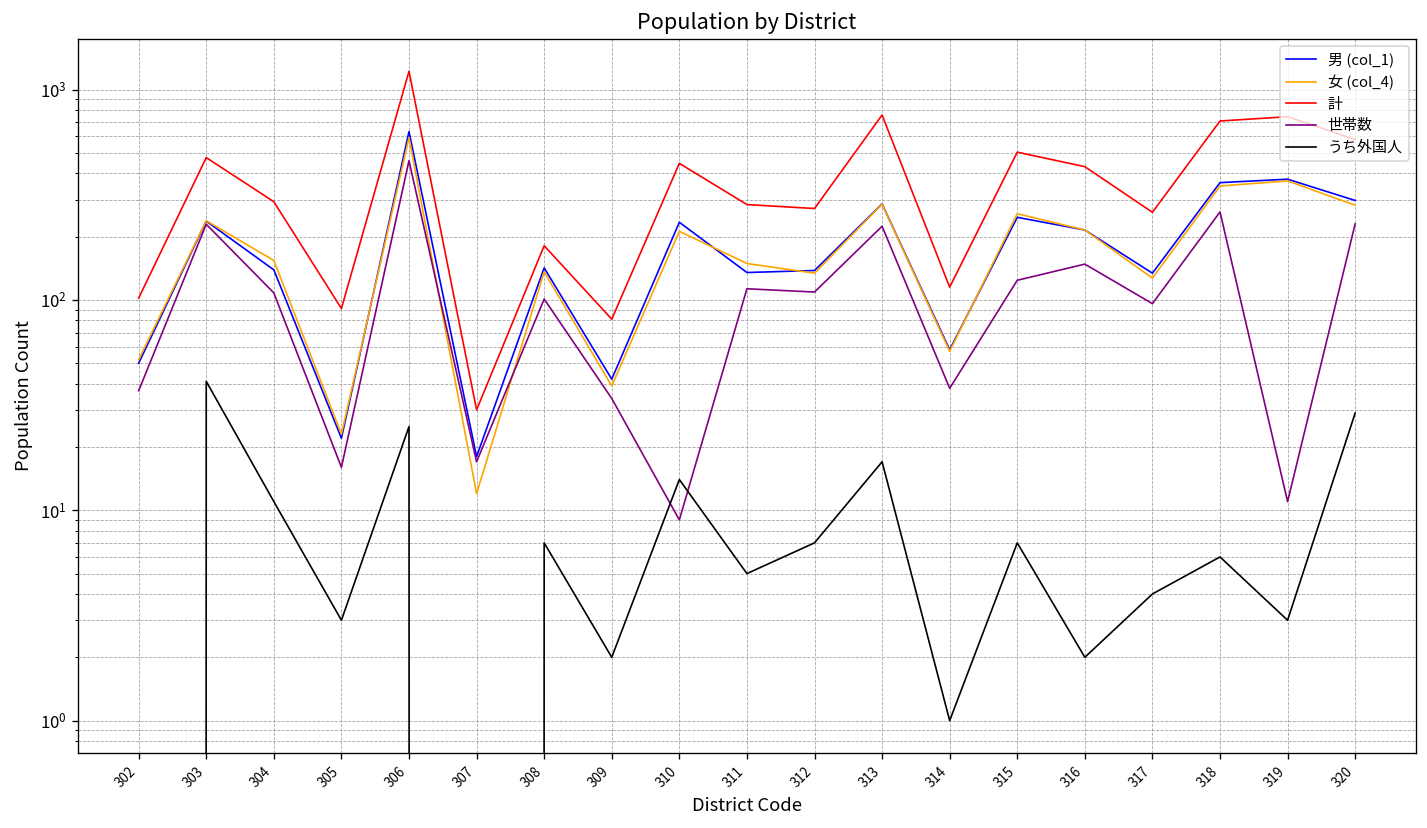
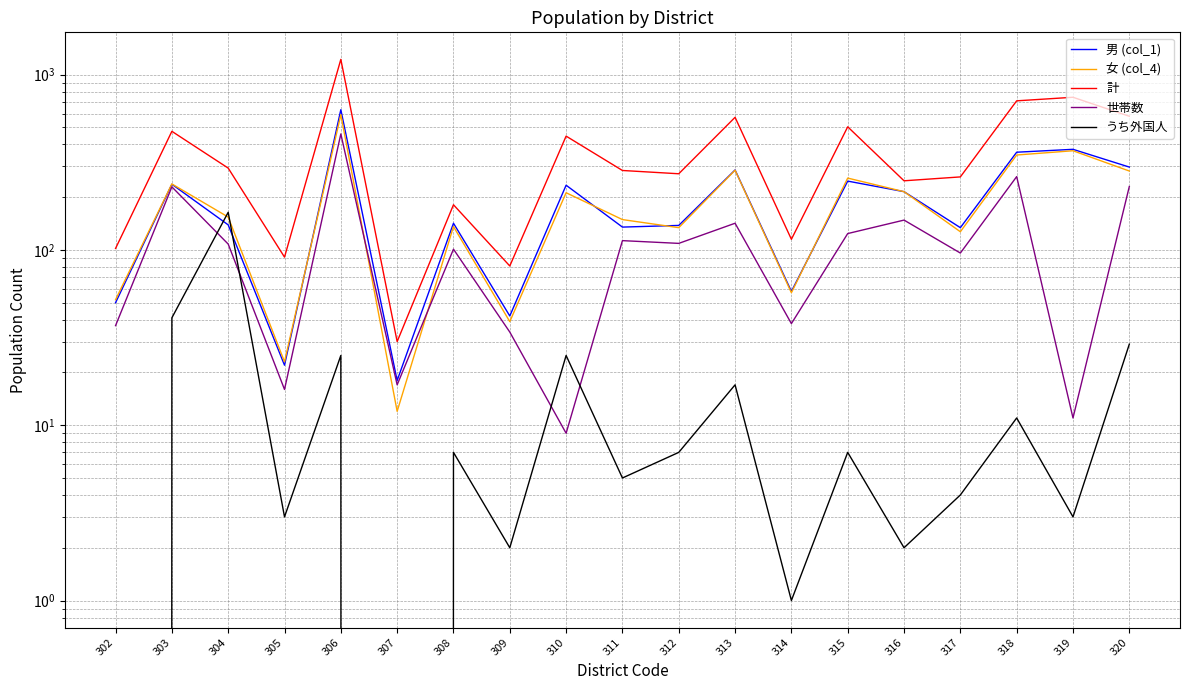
  {
    "男 (col_1)": {
      "302": 50,
      "304": 140,
      "305": 22,
      "306": 630,
      "307": 18,
      "308": 140,
      "309": 42,
      "310": 230,
      "311": 140,
      "315": 250,
      "317": 130,
      "318": 360,
      "320": 300
    },
    "女 (col_4)": {
      "302": 52,
      "304": 150,
      "305": 23,
      "306": 590,
      "307": 12,
      "308": 140,
      "309": 39,
      "310": 210,
      "311": 150,
      "315": 260,
      "317": 130,
      "318": 350,
      "320": 280
    },
    "計": {
      "302": 100,
      "303": 480,
      "304": 290,
      "305": 90,
      "306": 1200,
      "307": 30,
      "308": 180,
      "309": 80,
      "310": 450,
      "311": 280,
      "312": 270,
-     "313": 760,
+     "313": 570,
      "314": 120,
      "315": 500,
-     "316": 430,
+     "316": 250,
      "317": 260,
      "318": 710
    },
    "世帯数": {
      "302": 37,
      "303": 230,
      "304": 110,
      "305": 16,
      "306": 460,
      "307": 17,
      "308": 100,
      "309": 34,
      "310": 9,
      "311": 110,
      "312": 110,
-     "313": 220,
+     "313": 140,
      "314": 38,
      "315": 120,
      "316": 150,
      "317": 100,
      "318": 260,
      "319": 11,
      "320": 230
    },
    "うち外国人": {
      "303": 41,
-     "304": 11,
+     "304": 160,
      "305": 3,
      "306": 25,
      "308": 7,
      "309": 2,
-     "310": 14,
+     "310": 25,
      "311": 5,
      "312": 7,
      "313": 17,
      "314": 1,
      "315": 7,
      "316": 2,
      "317": 4,
-     "318": 6,
+     "318": 11,
      "319": 3,
      "320": 29
    }
  }
